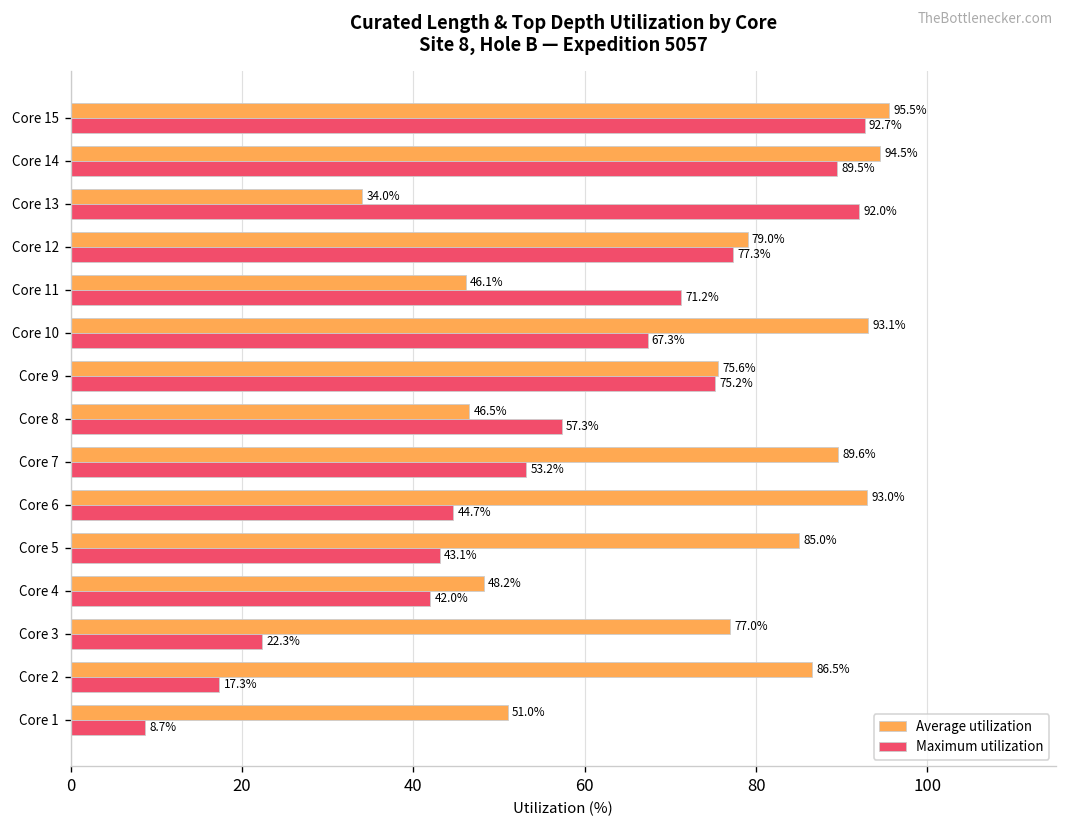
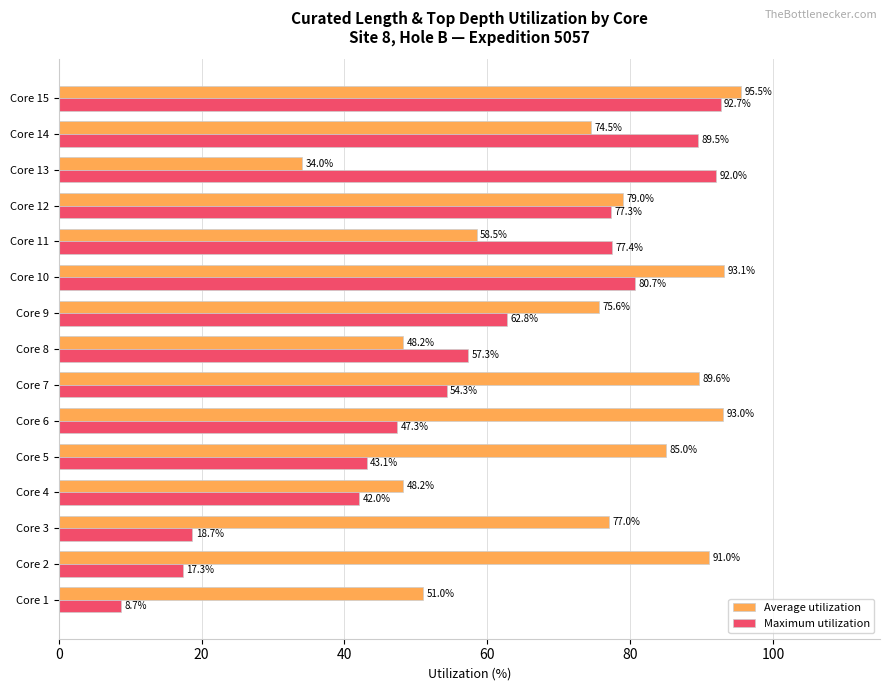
  {
    "Average utilization": {
      "Core 15": "95.5%",
-     "Core 14": "94.5%",
+     "Core 14": "74.5%",
      "Core 13": "34.0%",
      "Core 12": "79.0%",
-     "Core 11": "46.1%",
+     "Core 11": "58.5%",
      "Core 10": "93.1%",
      "Core 9": "75.6%",
-     "Core 8": "46.5%",
+     "Core 8": "48.2%",
      "Core 7": "89.6%",
      "Core 6": "93.0%",
      "Core 5": "85.0%",
      "Core 4": "48.2%",
      "Core 3": "77.0%",
-     "Core 2": "86.5%",
+     "Core 2": "91.0%",
      "Core 1": "51.0%"
    },
    "Maximum utilization": {
      "Core 15": "92.7%",
      "Core 14": "89.5%",
      "Core 13": "92.0%",
      "Core 12": "77.3%",
-     "Core 11": "71.2%",
-     "Core 10": "67.3%",
-     "Core 9": "75.2%",
+     "Core 11": "77.4%",
+     "Core 10": "80.7%",
+     "Core 9": "62.8%",
      "Core 8": "57.3%",
-     "Core 7": "53.2%",
-     "Core 6": "44.7%",
+     "Core 7": "54.3%",
+     "Core 6": "47.3%",
      "Core 5": "43.1%",
      "Core 4": "42.0%",
-     "Core 3": "22.3%",
+     "Core 3": "18.7%",
      "Core 2": "17.3%",
      "Core 1": "8.7%"
    }
  }
